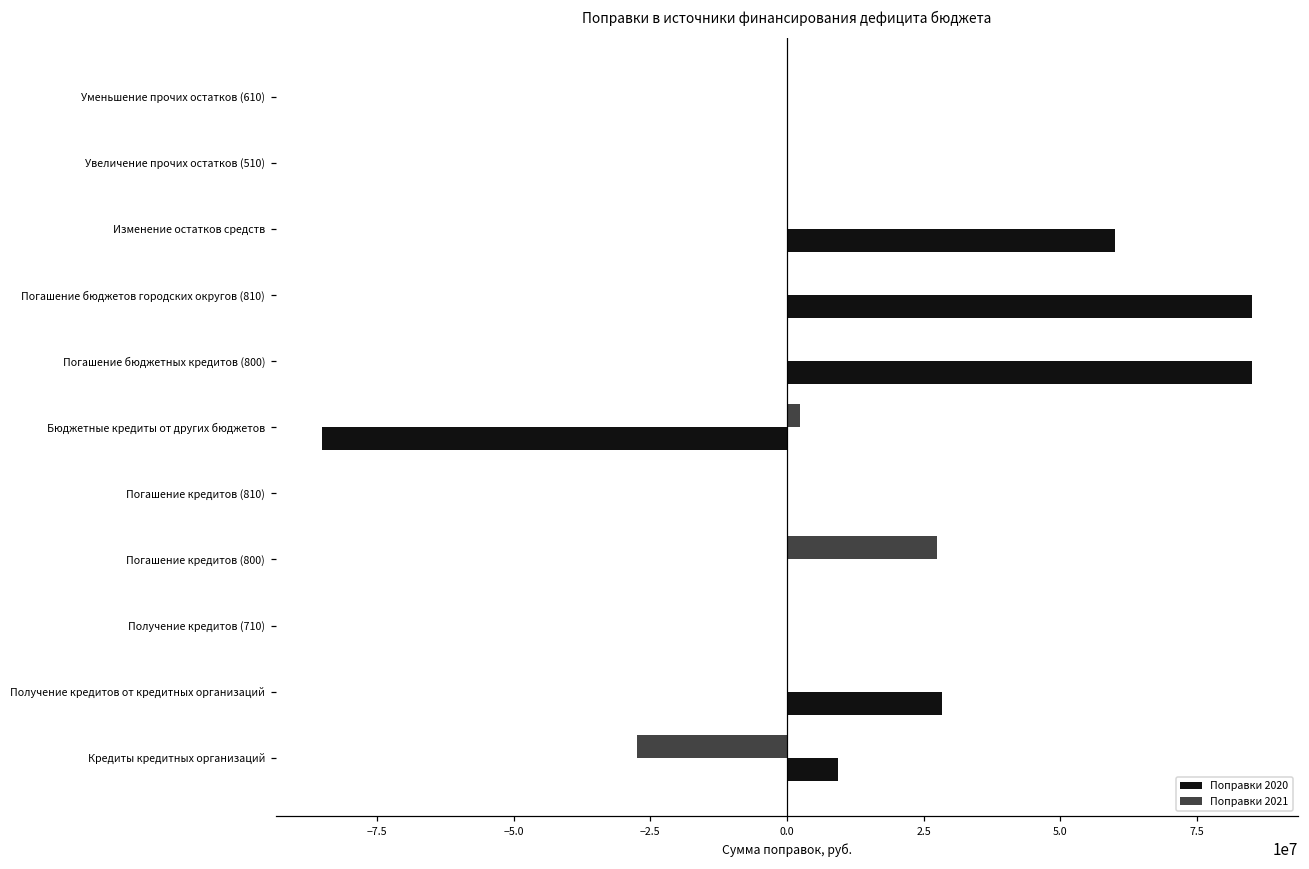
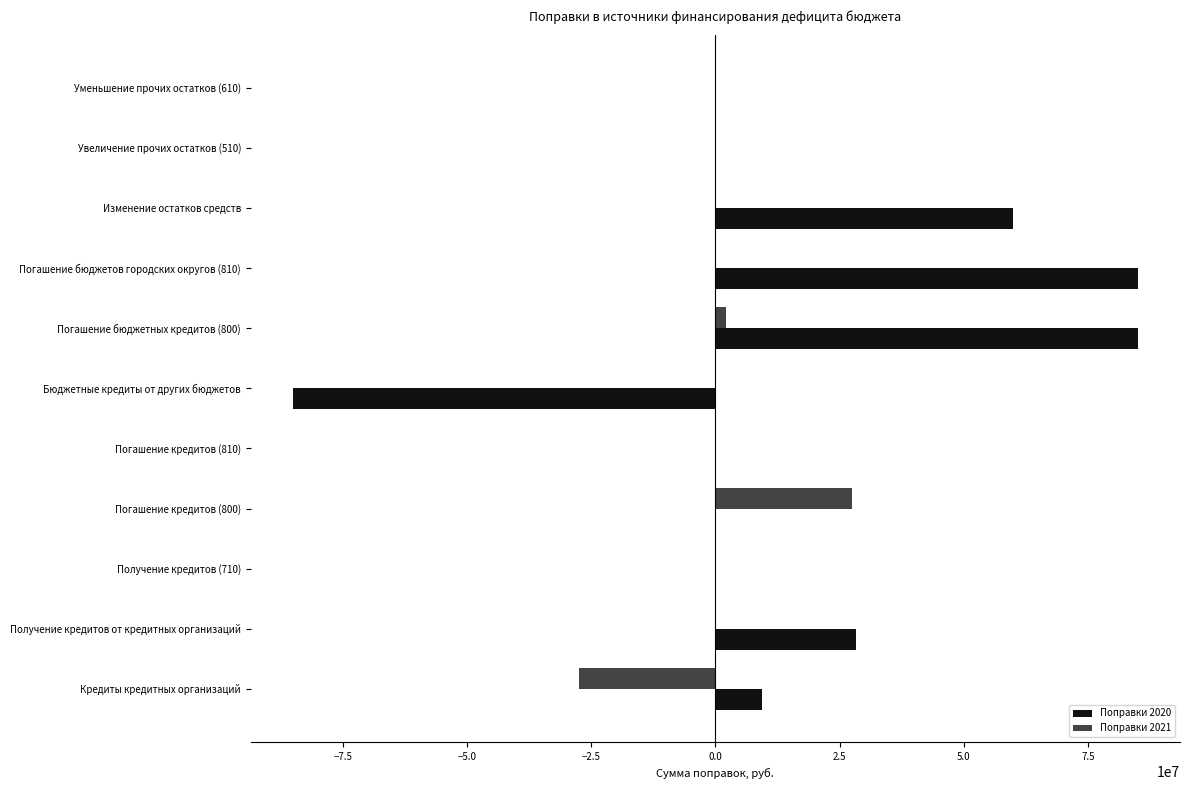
  {
    "Поправки 2020": {
      "Уменьшение прочих остатков (610)": 0,
      "Увеличение прочих остатков (510)": 0,
      "Изменение остатков средств": 60000000,
      "Погашение бюджетов городских округов (810)": 85000000,
      "Погашение бюджетных кредитов (800)": 85000000,
      "Бюджетные кредиты от других бюджетов": -85000000,
      "Погашение кредитов (810)": 0,
      "Погашение кредитов (800)": 0,
      "Получение кредитов (710)": 0,
      "Получение кредитов от кредитных организаций": 28000000,
      "Кредиты кредитных организаций": 9000000
    },
    "Поправки 2021": {
      "Уменьшение прочих остатков (610)": 0,
      "Увеличение прочих остатков (510)": 0,
      "Изменение остатков средств": 0,
      "Погашение бюджетов городских округов (810)": 0,
-     "Погашение бюджетных кредитов (800)": 0,
-     "Бюджетные кредиты от других бюджетов": 2000000,
+     "Погашение бюджетных кредитов (800)": 2000000,
+     "Бюджетные кредиты от других бюджетов": 0,
      "Погашение кредитов (810)": 0,
      "Погашение кредитов (800)": 27000000,
      "Получение кредитов (710)": 0,
      "Получение кредитов от кредитных организаций": 0,
      "Кредиты кредитных организаций": -27000000
    }
  }
